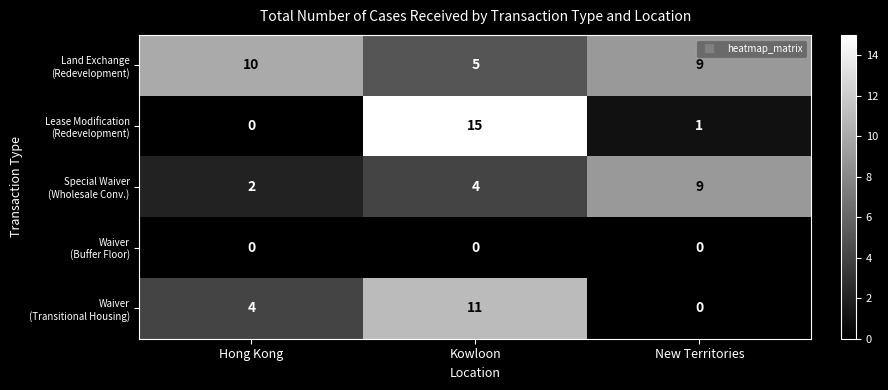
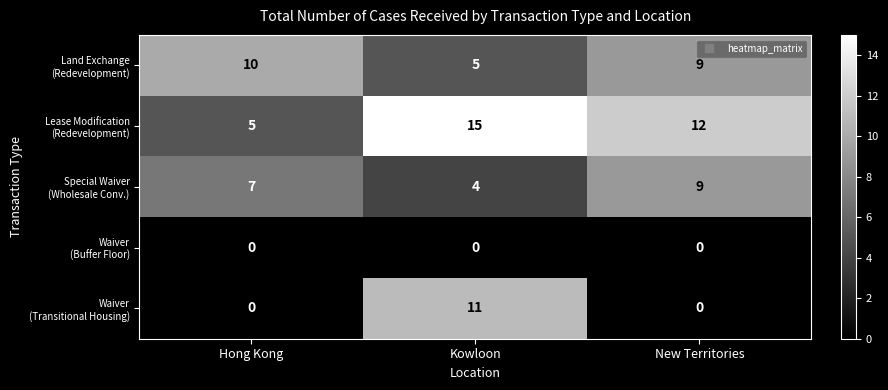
  {
    "Land Exchange (Redevelopment)": {
      "Hong Kong": 10,
      "Kowloon": 5,
      "New Territories": 9
    },
    "Lease Modification (Redevelopment)": {
-     "Hong Kong": 0,
+     "Hong Kong": 5,
      "Kowloon": 15,
-     "New Territories": 1
+     "New Territories": 12
    },
    "Special Waiver (Wholesale Conv.)": {
-     "Hong Kong": 2,
+     "Hong Kong": 7,
      "Kowloon": 4,
      "New Territories": 9
    },
    "Waiver (Buffer Floor)": {
      "Hong Kong": 0,
      "Kowloon": 0,
      "New Territories": 0
    },
    "Waiver (Transitional Housing)": {
-     "Hong Kong": 4,
+     "Hong Kong": 0,
      "Kowloon": 11,
      "New Territories": 0
    }
  }
